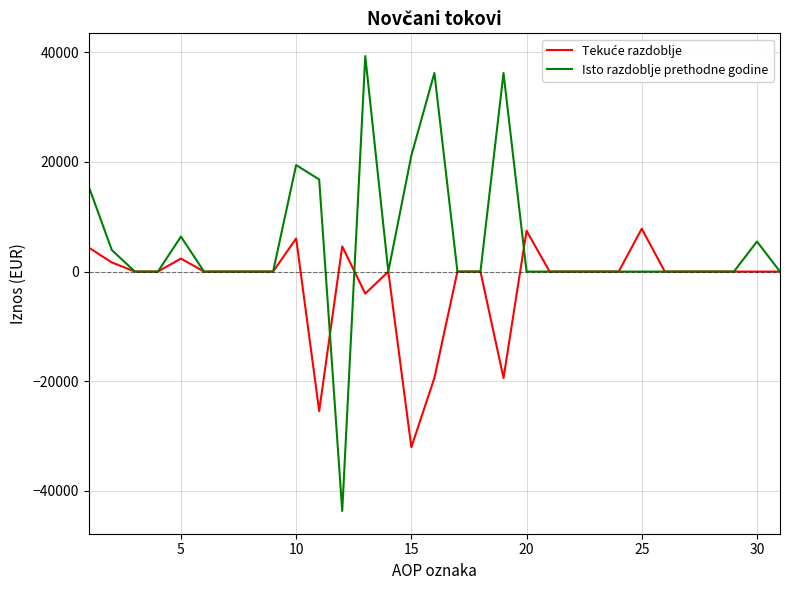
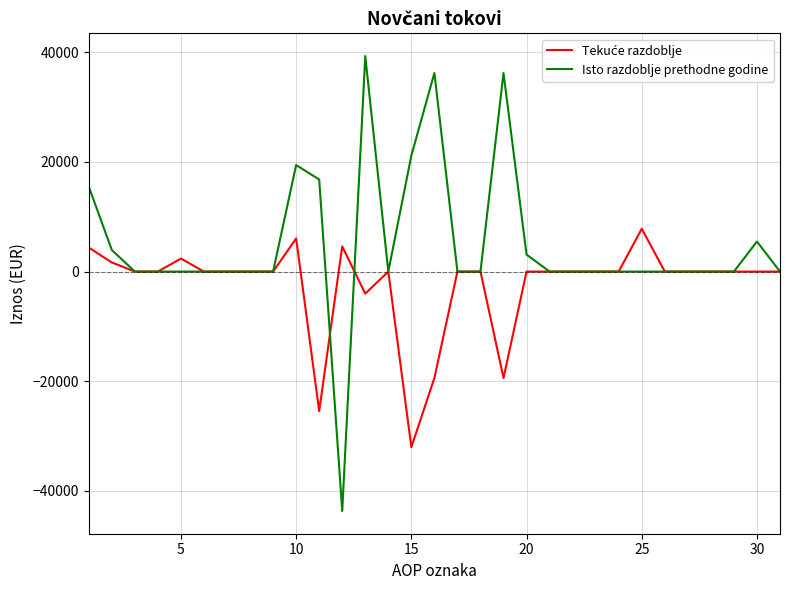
  {
    "Tekuće razdoblje": {
      "5": 2000,
      "10": 6000,
      "15": -32000,
-     "20": 7000,
+     "20": 0,
      "25": 8000,
      "30": 0
    },
    "Isto razdoblje prethodne godine": {
-     "5": 6000,
+     "5": 0,
      "10": 19000,
      "15": 21000,
-     "20": 0,
+     "20": 3000,
      "25": 0,
      "30": 5000
    }
  }
